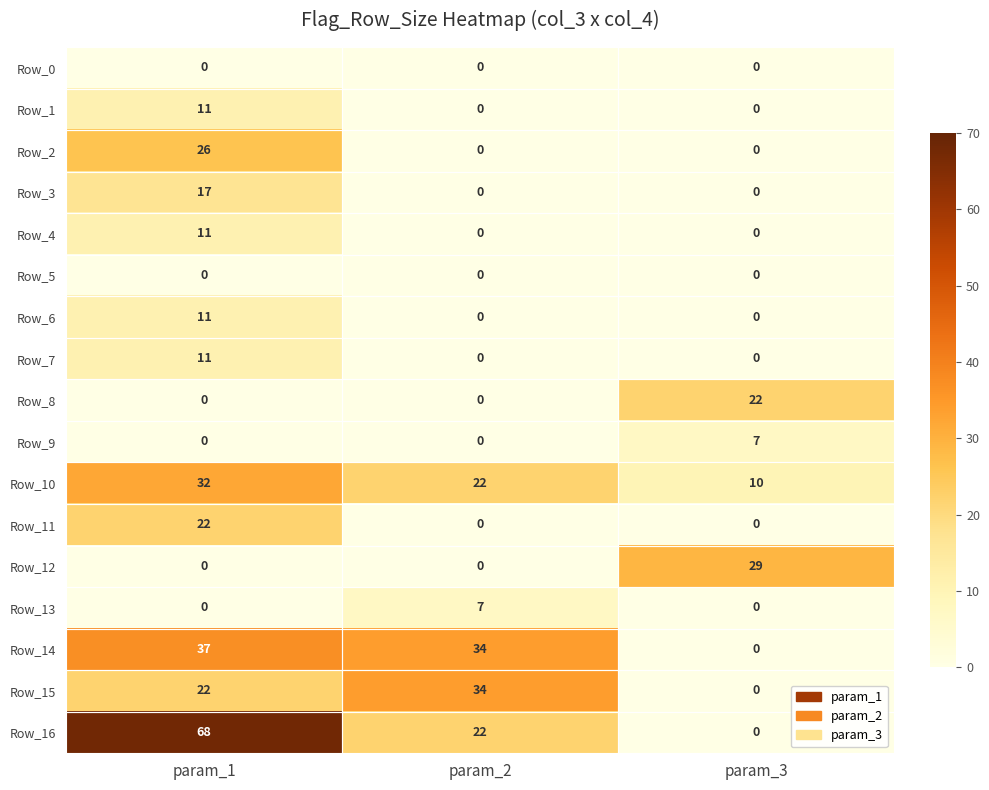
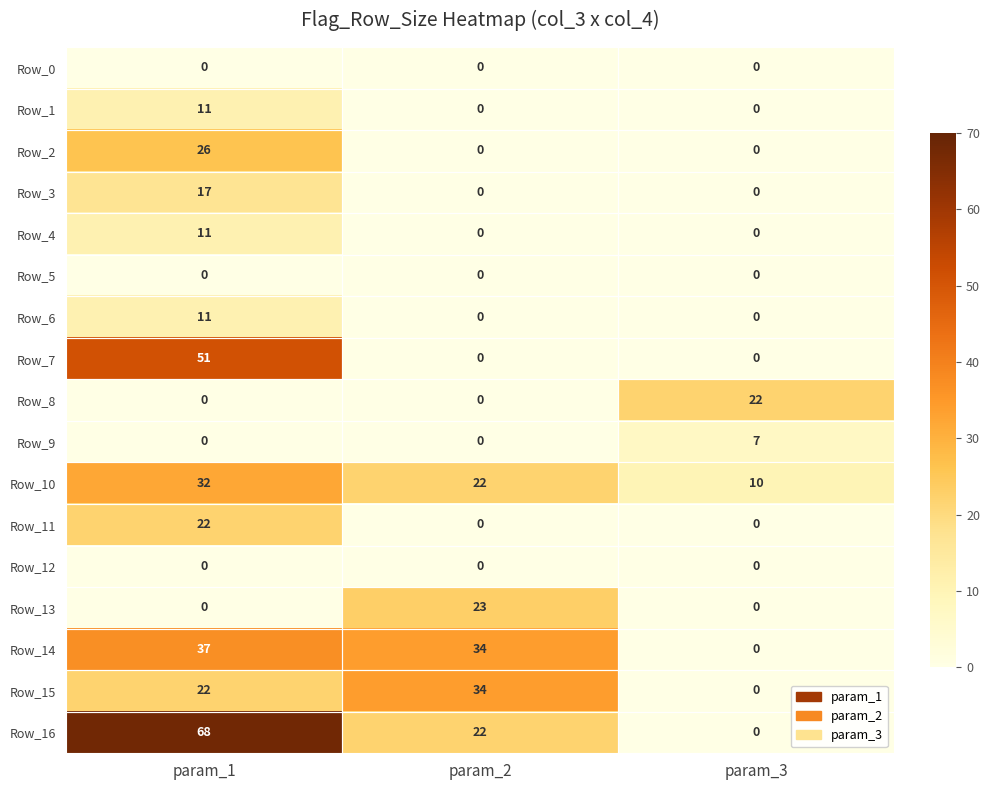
  {
    "Row_0": {
      "param_1": 0,
      "param_2": 0,
      "param_3": 0
    },
    "Row_1": {
      "param_1": 11,
      "param_2": 0,
      "param_3": 0
    },
    "Row_2": {
      "param_1": 26,
      "param_2": 0,
      "param_3": 0
    },
    "Row_3": {
      "param_1": 17,
      "param_2": 0,
      "param_3": 0
    },
    "Row_4": {
      "param_1": 11,
      "param_2": 0,
      "param_3": 0
    },
    "Row_5": {
      "param_1": 0,
      "param_2": 0,
      "param_3": 0
    },
    "Row_6": {
      "param_1": 11,
      "param_2": 0,
      "param_3": 0
    },
    "Row_7": {
-     "param_1": 11,
+     "param_1": 51,
      "param_2": 0,
      "param_3": 0
    },
    "Row_8": {
      "param_1": 0,
      "param_2": 0,
      "param_3": 22
    },
    "Row_9": {
      "param_1": 0,
      "param_2": 0,
      "param_3": 7
    },
    "Row_10": {
      "param_1": 32,
      "param_2": 22,
      "param_3": 10
    },
    "Row_11": {
      "param_1": 22,
      "param_2": 0,
      "param_3": 0
    },
    "Row_12": {
      "param_1": 0,
      "param_2": 0,
-     "param_3": 29
+     "param_3": 0
    },
    "Row_13": {
      "param_1": 0,
-     "param_2": 7,
+     "param_2": 23,
      "param_3": 0
    },
    "Row_14": {
      "param_1": 37,
      "param_2": 34,
      "param_3": 0
    },
    "Row_15": {
      "param_1": 22,
      "param_2": 34,
      "param_3": 0
    },
    "Row_16": {
      "param_1": 68,
      "param_2": 22,
      "param_3": 0
    }
  }
